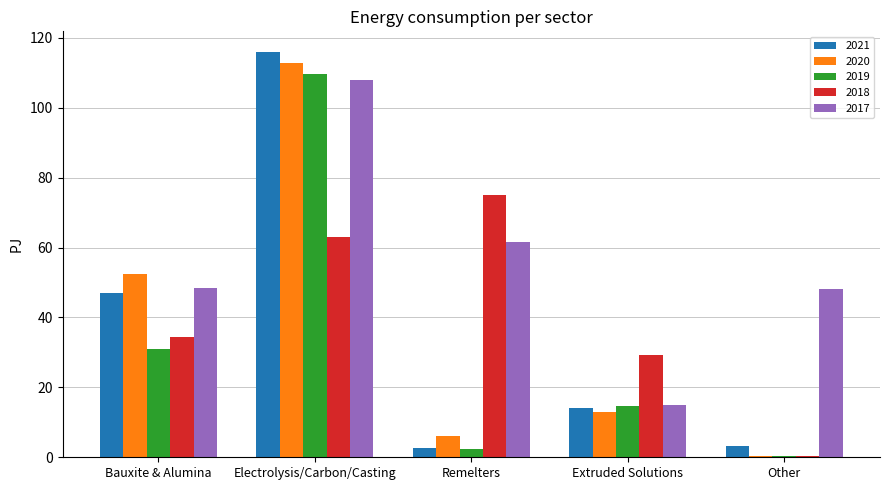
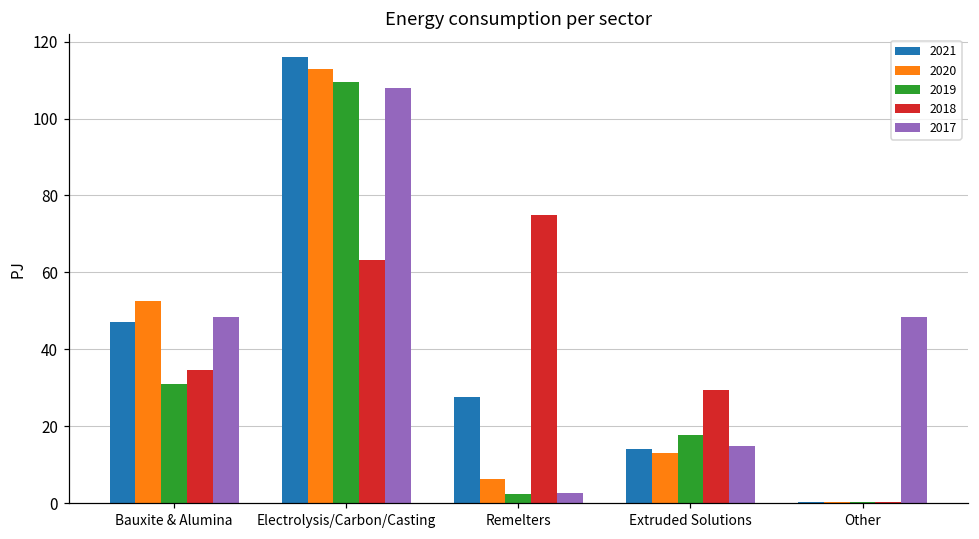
  {
    "2021": {
      "Bauxite & Alumina": 47,
      "Electrolysis/Carbon/Casting": 116,
-     "Remelters": 3,
+     "Remelters": 28,
      "Extruded Solutions": 14,
-     "Other": 3
+     "Other": 0
    },
    "2020": {
      "Bauxite & Alumina": 53,
      "Electrolysis/Carbon/Casting": 113,
      "Remelters": 6,
      "Extruded Solutions": 13
    },
    "2019": {
      "Bauxite & Alumina": 31,
      "Electrolysis/Carbon/Casting": 110,
      "Remelters": 2,
-     "Extruded Solutions": 15
+     "Extruded Solutions": 18
    },
    "2018": {
      "Bauxite & Alumina": 35,
      "Electrolysis/Carbon/Casting": 63,
      "Remelters": 75,
      "Extruded Solutions": 29
    },
    "2017": {
      "Bauxite & Alumina": 48,
      "Electrolysis/Carbon/Casting": 108,
-     "Remelters": 62,
+     "Remelters": 3,
      "Extruded Solutions": 15,
      "Other": 48
    }
  }
